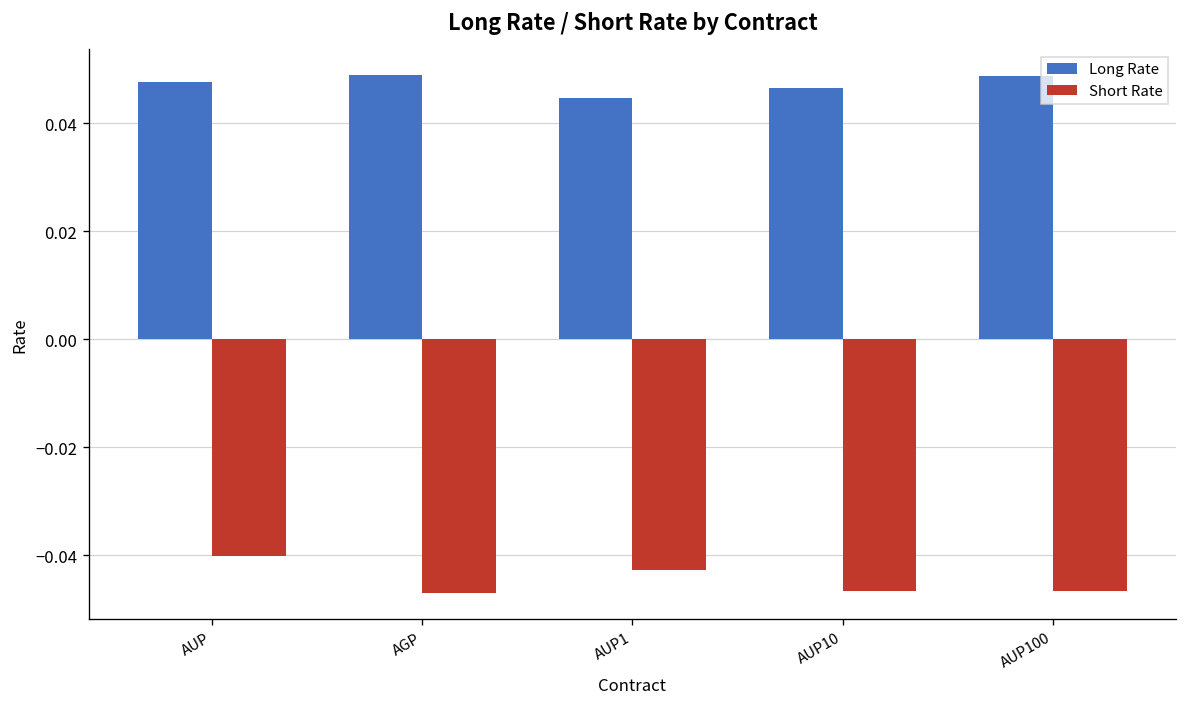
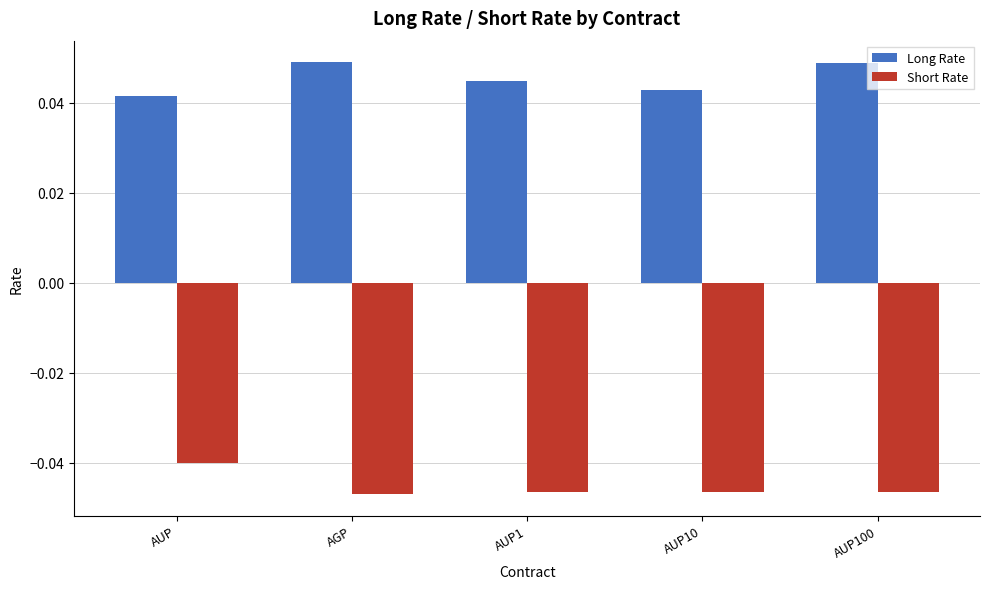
  {
    "Long Rate": {
-     "AUP": 0.048,
+     "AUP": 0.042,
      "AGP": 0.049,
      "AUP1": 0.045,
-     "AUP10": 0.047,
+     "AUP10": 0.043,
      "AUP100": 0.049
    },
    "Short Rate": {
      "AUP": -0.040,
      "AGP": -0.047,
-     "AUP1": -0.043,
+     "AUP1": -0.047,
      "AUP10": -0.047,
      "AUP100": -0.047
    }
  }
